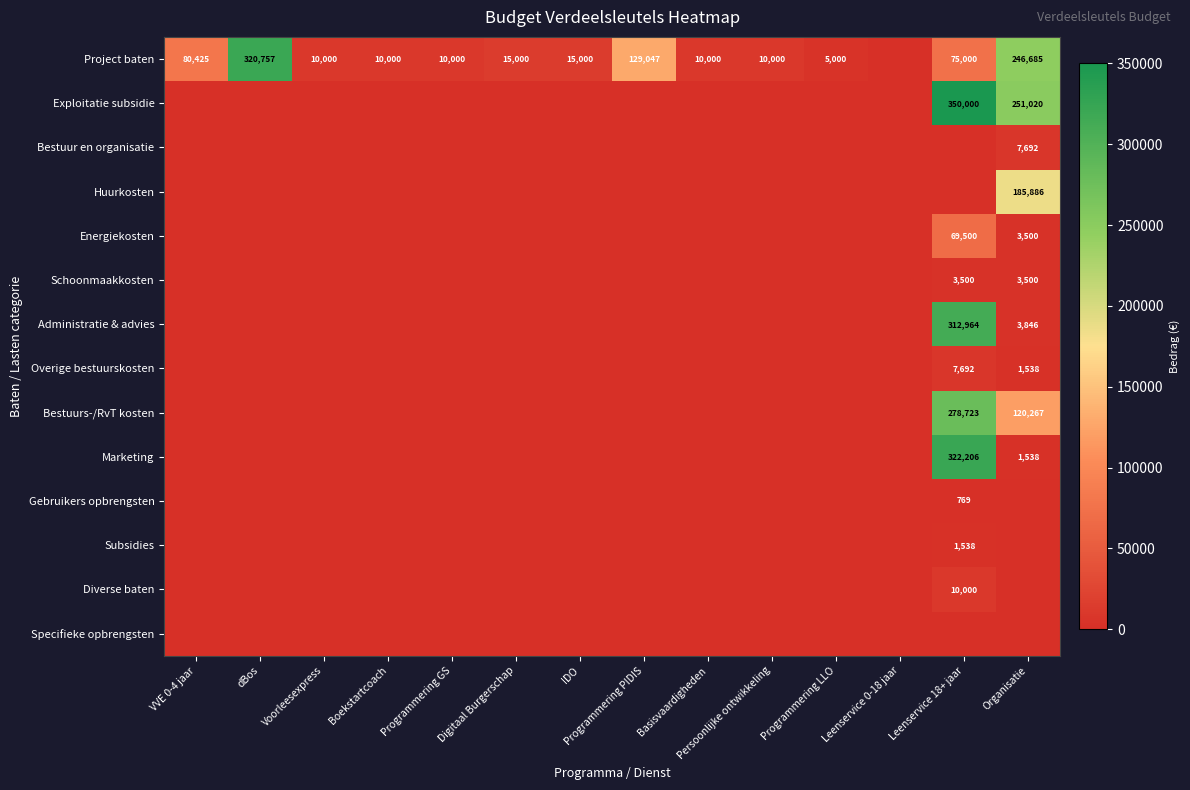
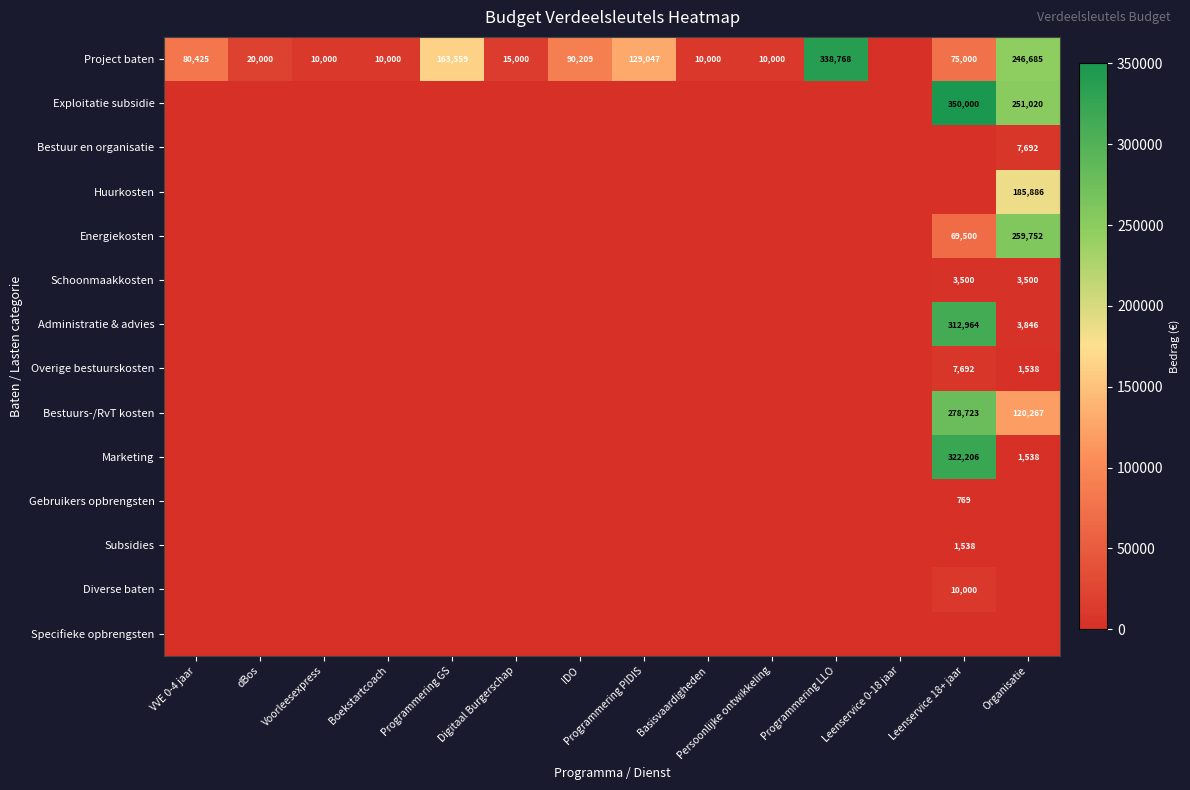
  {
    "Project baten": {
      "VVE 0-4 jaar": "80,425",
-     "dBos": "320,757",
+     "dBos": "20,000",
      "Voorleesexpress": "10,000",
      "Boekstartcoach": "10,000",
-     "Programmering GS": "10,000",
+     "Programmering GS": "163,559",
      "Digitaal Burgerschap": "15,000",
-     "IDO": "15,000",
+     "IDO": "90,209",
      "Programmering PIDIS": "129,047",
      "Basisvaardigheden": "10,000",
      "Persoonlijke ontwikkeling": "10,000",
-     "Programmering LLO": "5,000",
+     "Programmering LLO": "338,768",
      "Leenservice 18+ jaar": "75,000",
      "Organisatie": "246,685"
    },
    "Exploitatie subsidie": {
      "Leenservice 18+ jaar": "350,000",
      "Organisatie": "251,020"
    },
    "Bestuur en organisatie": {
      "Organisatie": "7,692"
    },
    "Huurkosten": {
      "Organisatie": "185,886"
    },
    "Energiekosten": {
      "Leenservice 18+ jaar": "69,500",
-     "Organisatie": "3,500"
+     "Organisatie": "259,752"
    },
    "Schoonmaakkosten": {
      "Leenservice 18+ jaar": "3,500",
      "Organisatie": "3,500"
    },
    "Administratie & advies": {
      "Leenservice 18+ jaar": "312,964",
      "Organisatie": "3,846"
    },
    "Overige bestuurskosten": {
      "Leenservice 18+ jaar": "7,692",
      "Organisatie": "1,538"
    },
    "Bestuurs-/RvT kosten": {
      "Leenservice 18+ jaar": "278,723",
      "Organisatie": "120,267"
    },
    "Marketing": {
      "Leenservice 18+ jaar": "322,206",
      "Organisatie": "1,538"
    },
    "Gebruikers opbrengsten": {
      "Leenservice 18+ jaar": "769"
    },
    "Subsidies": {
      "Leenservice 18+ jaar": "1,538"
    },
    "Diverse baten": {
      "Leenservice 18+ jaar": "10,000"
    }
  }
